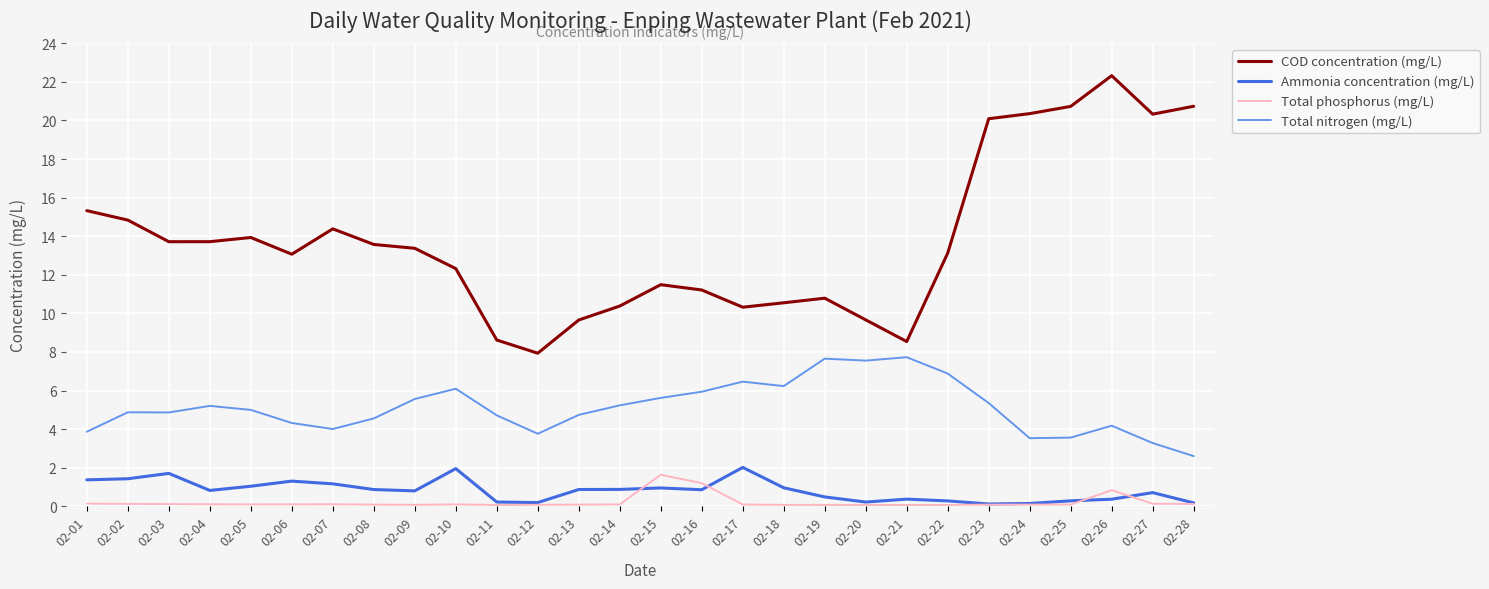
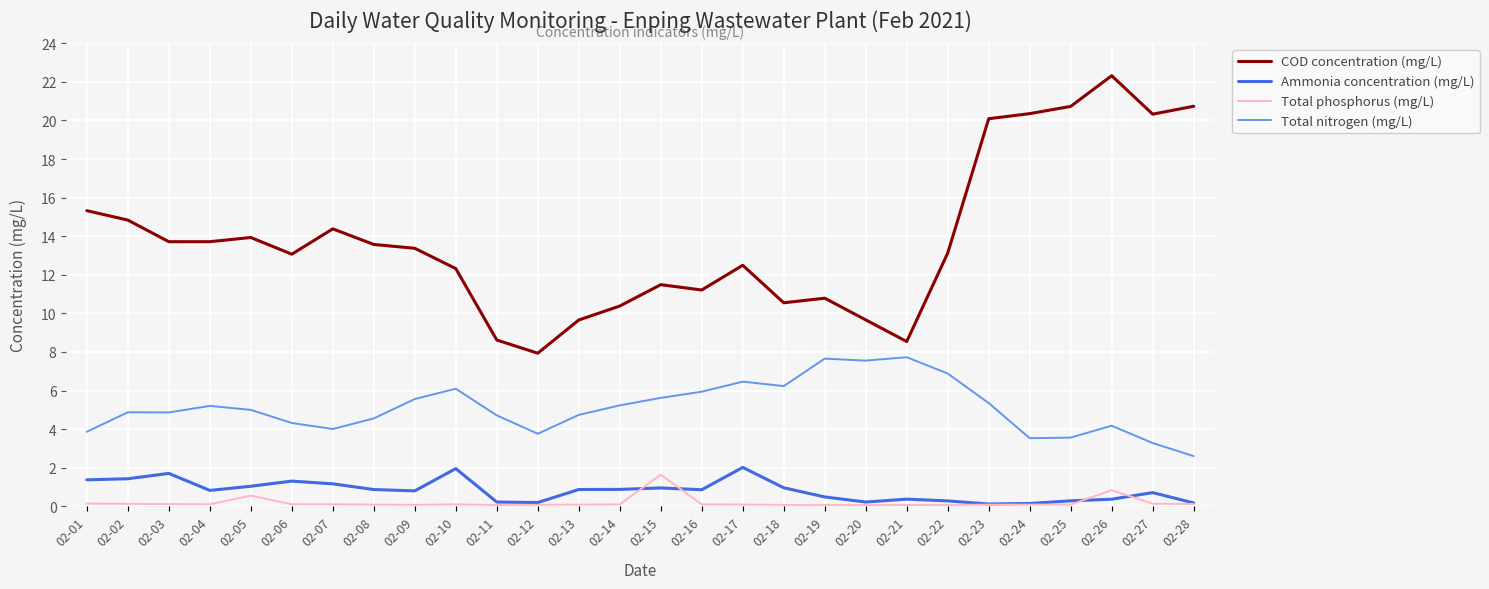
  {
    "COD concentration (mg/L)": {
      "02-01": 15.3,
      "02-02": 14.8,
      "02-03": 13.7,
      "02-04": 13.7,
      "02-05": 13.9,
      "02-06": 13.1,
      "02-07": 14.4,
      "02-08": 13.6,
      "02-09": 13.4,
      "02-10": 12.3,
      "02-11": 8.6,
      "02-12": 7.9,
      "02-13": 9.7,
      "02-14": 10.4,
      "02-15": 11.5,
      "02-16": 11.2,
-     "02-17": 10.3,
+     "02-17": 12.5,
      "02-18": 10.5,
      "02-19": 10.8,
      "02-20": 9.7,
      "02-21": 8.5,
      "02-22": 13.1,
      "02-23": 20.1,
      "02-24": 20.4,
      "02-25": 20.7,
      "02-26": 22.3,
      "02-27": 20.3,
      "02-28": 20.7
    },
    "Total phosphorus (mg/L)": {
      "02-01": 0.1,
      "02-02": 0.1,
      "02-03": 0.1,
      "02-04": 0.1,
-     "02-05": 0.1,
+     "02-05": 0.6,
      "02-06": 0.1,
      "02-07": 0.1,
      "02-08": 0.1,
      "02-09": 0.1,
      "02-10": 0.1,
      "02-11": 0.1,
      "02-13": 0.1,
      "02-14": 0.1,
      "02-15": 1.6,
-     "02-16": 1.2,
+     "02-16": 0.1,
      "02-17": 0.1,
      "02-18": 0.1,
      "02-19": 0.1,
      "02-20": 0.1,
      "02-21": 0.1,
      "02-22": 0.1,
      "02-25": 0.1,
      "02-26": 0.8,
      "02-27": 0.1
    }
  }
